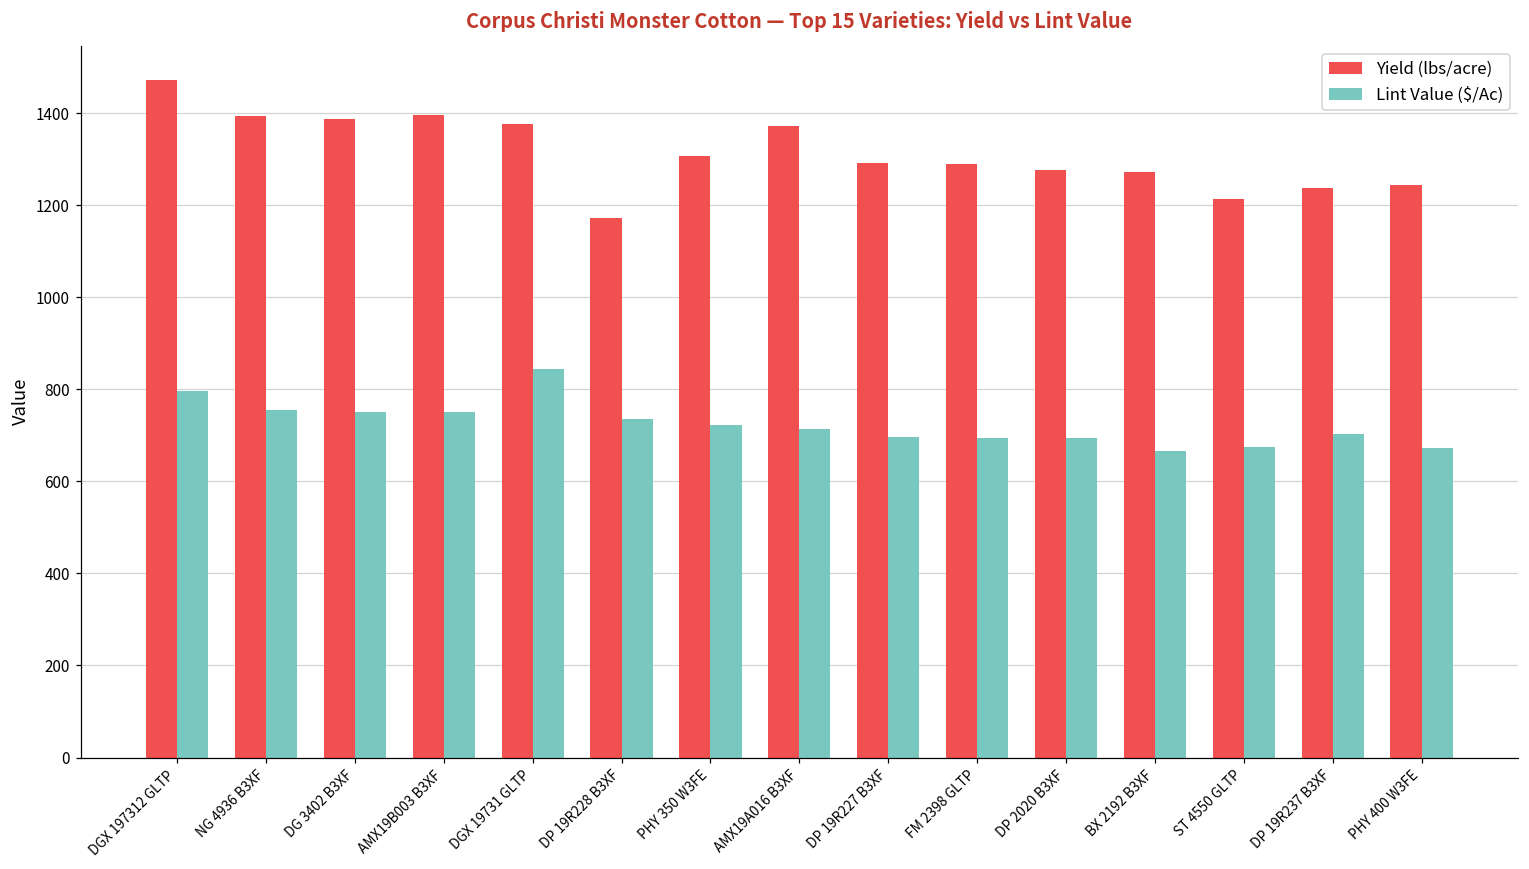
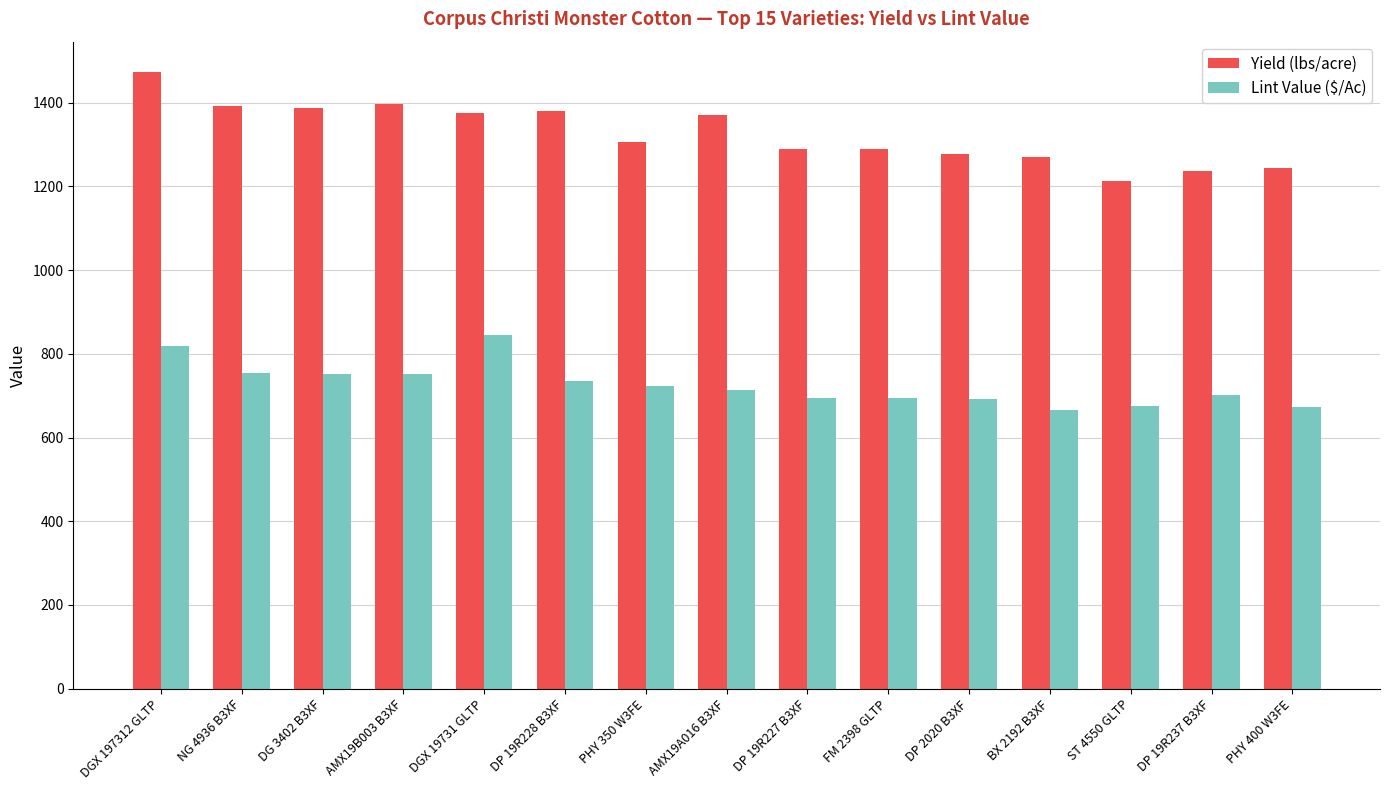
  {
    "Yield (lbs/acre)": {
      "DGX 197312 GLTP": 1470,
      "NG 4936 B3XF": 1390,
      "DG 3402 B3XF": 1390,
      "AMX19B003 B3XF": 1400,
      "DGX 19731 GLTP": 1380,
-     "DP 19R228 B3XF": 1170,
+     "DP 19R228 B3XF": 1380,
      "PHY 350 W3FE": 1310,
      "AMX19A016 B3XF": 1370,
      "DP 19R227 B3XF": 1290,
      "FM 2398 GLTP": 1290,
      "DP 2020 B3XF": 1280,
      "BX 2192 B3XF": 1270,
      "ST 4550 GLTP": 1210,
      "DP 19R237 B3XF": 1240,
      "PHY 400 W3FE": 1240
    },
    "Lint Value ($/Ac)": {
-     "DGX 197312 GLTP": 800,
+     "DGX 197312 GLTP": 820,
      "NG 4936 B3XF": 750,
      "DG 3402 B3XF": 750,
      "AMX19B003 B3XF": 750,
      "DGX 19731 GLTP": 840,
      "DP 19R228 B3XF": 740,
      "PHY 350 W3FE": 720,
      "AMX19A016 B3XF": 710,
      "DP 19R227 B3XF": 700,
      "FM 2398 GLTP": 690,
      "DP 2020 B3XF": 690,
      "BX 2192 B3XF": 670,
      "ST 4550 GLTP": 680,
      "DP 19R237 B3XF": 700,
      "PHY 400 W3FE": 670
    }
  }
